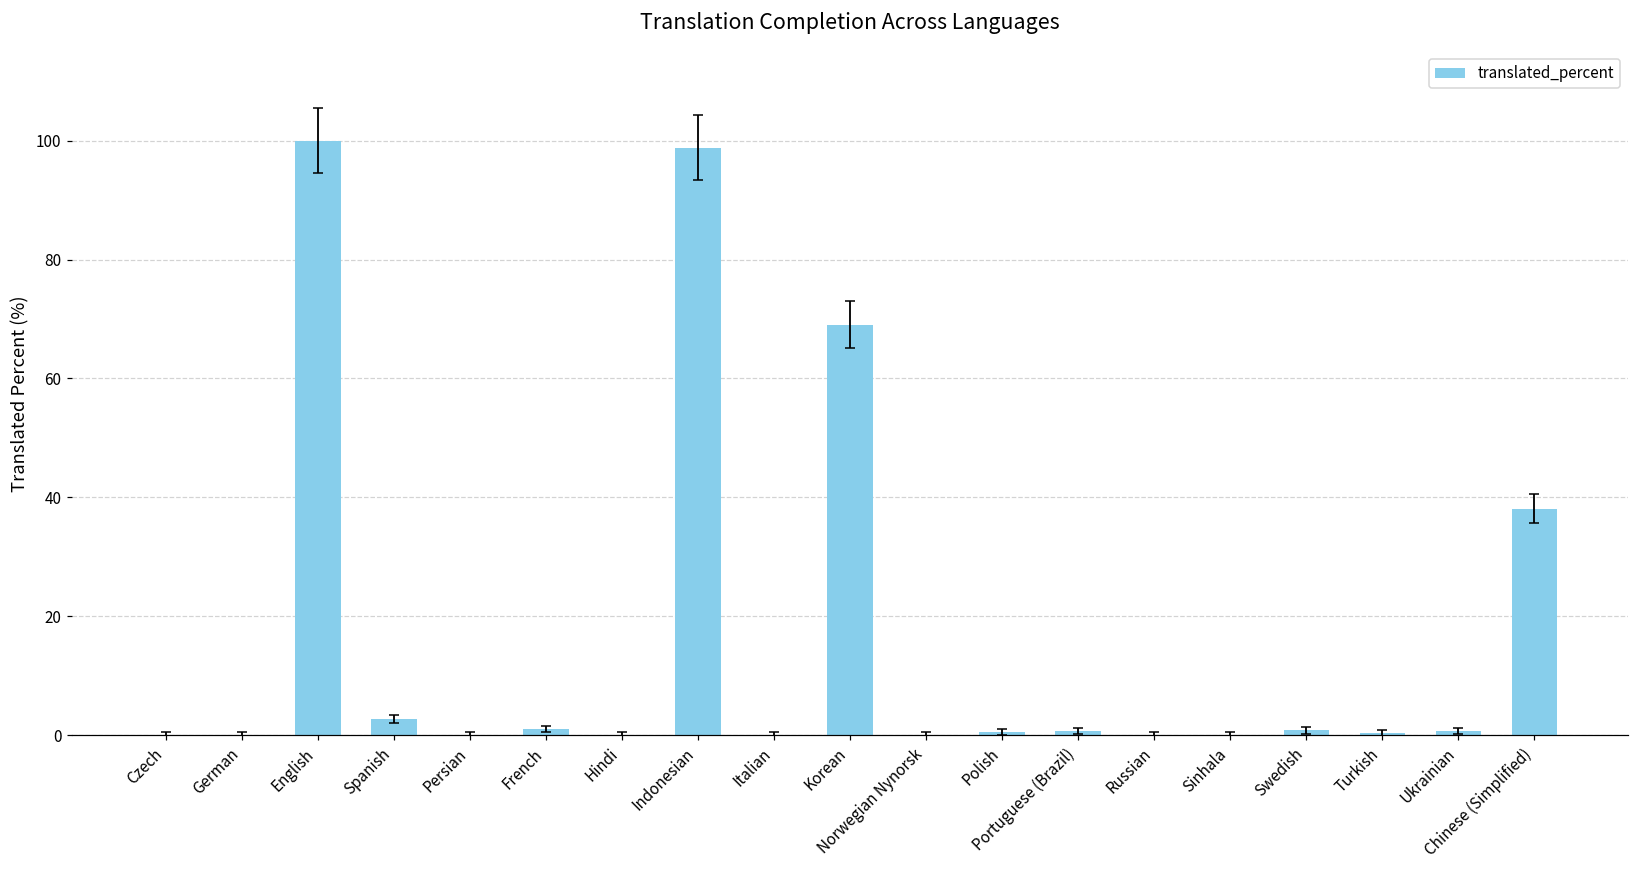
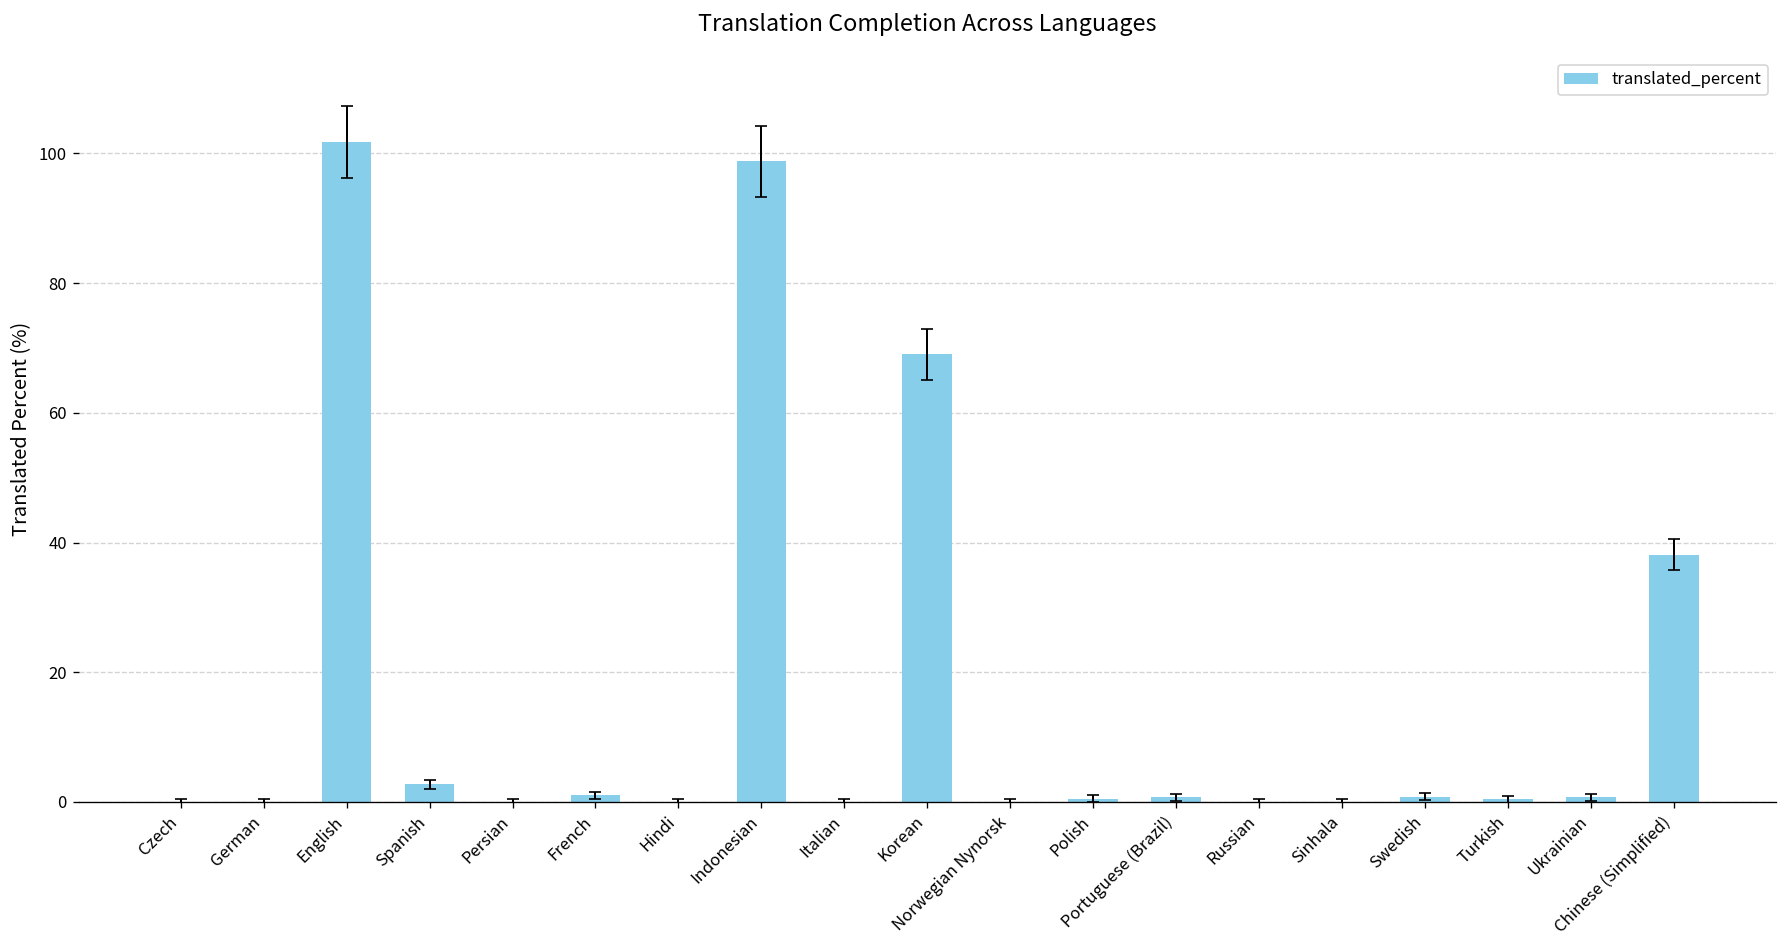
  {
    "translated_percent": {
      "Czech": 0,
      "German": 0,
-     "English": 100,
+     "English": 102,
      "Spanish": 3,
      "Persian": 0,
      "French": 1,
      "Hindi": 0,
      "Indonesian": 99,
      "Italian": 0,
      "Korean": 69,
      "Norwegian Nynorsk": 0,
      "Polish": 1,
      "Portuguese (Brazil)": 1,
      "Russian": 0,
      "Sinhala": 0,
      "Swedish": 1,
      "Ukrainian": 1,
      "Chinese (Simplified)": 38
    }
  }
